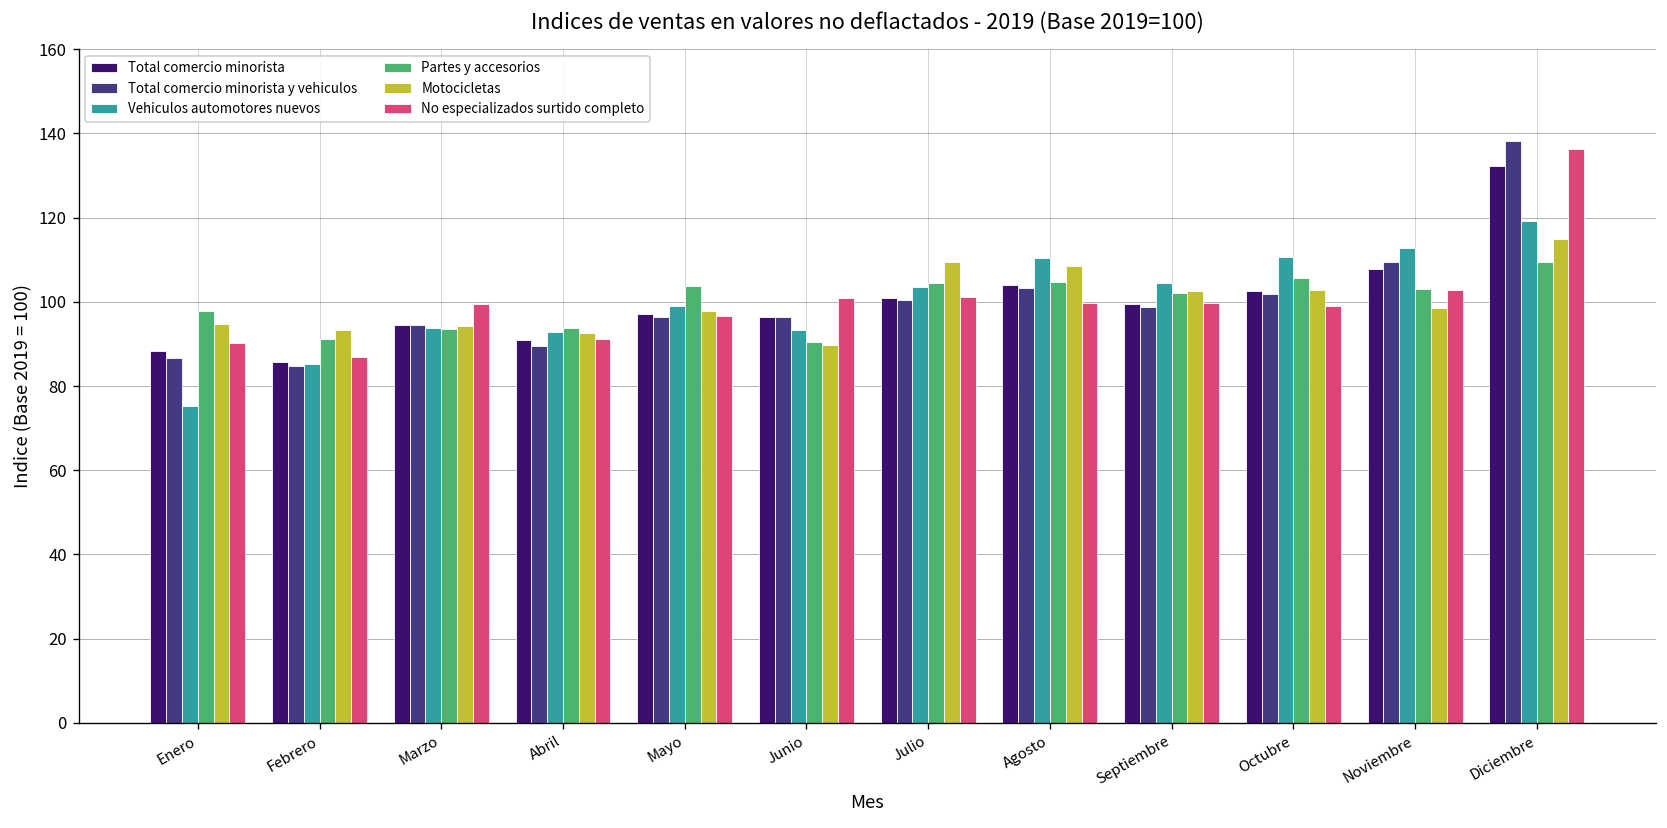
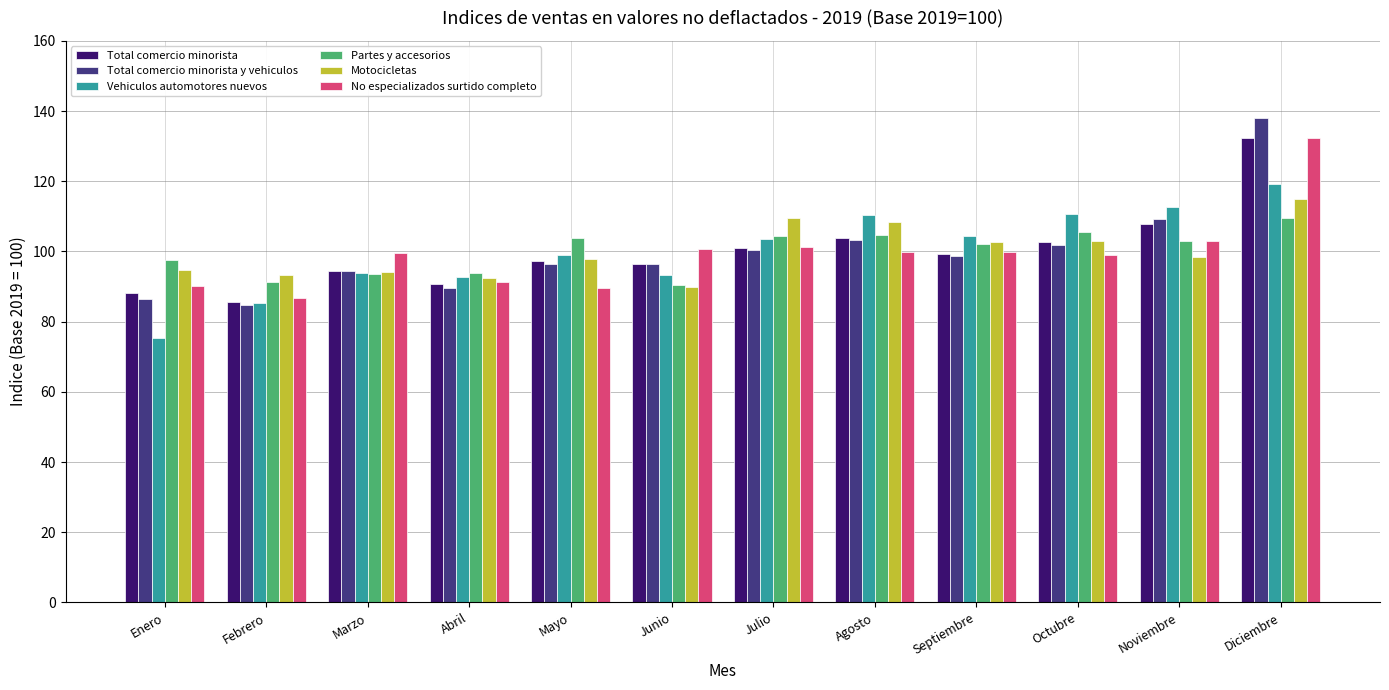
  {
    "Motocicletas": {
      "Enero": 95,
      "Febrero": 93,
      "Marzo": 94,
      "Abril": 92,
      "Mayo": 98,
      "Junio": 90,
      "Julio": 109,
      "Agosto": 109,
      "Septiembre": 103,
      "Octubre": 103,
      "Noviembre": 98,
      "Diciembre": 115
    },
    "No especializados surtido completo": {
      "Enero": 90,
      "Febrero": 87,
      "Marzo": 99,
      "Abril": 91,
-     "Mayo": 97,
+     "Mayo": 90,
      "Junio": 101,
      "Julio": 101,
      "Agosto": 100,
      "Septiembre": 100,
      "Octubre": 99,
      "Noviembre": 103,
-     "Diciembre": 136
+     "Diciembre": 132
    }
  }
